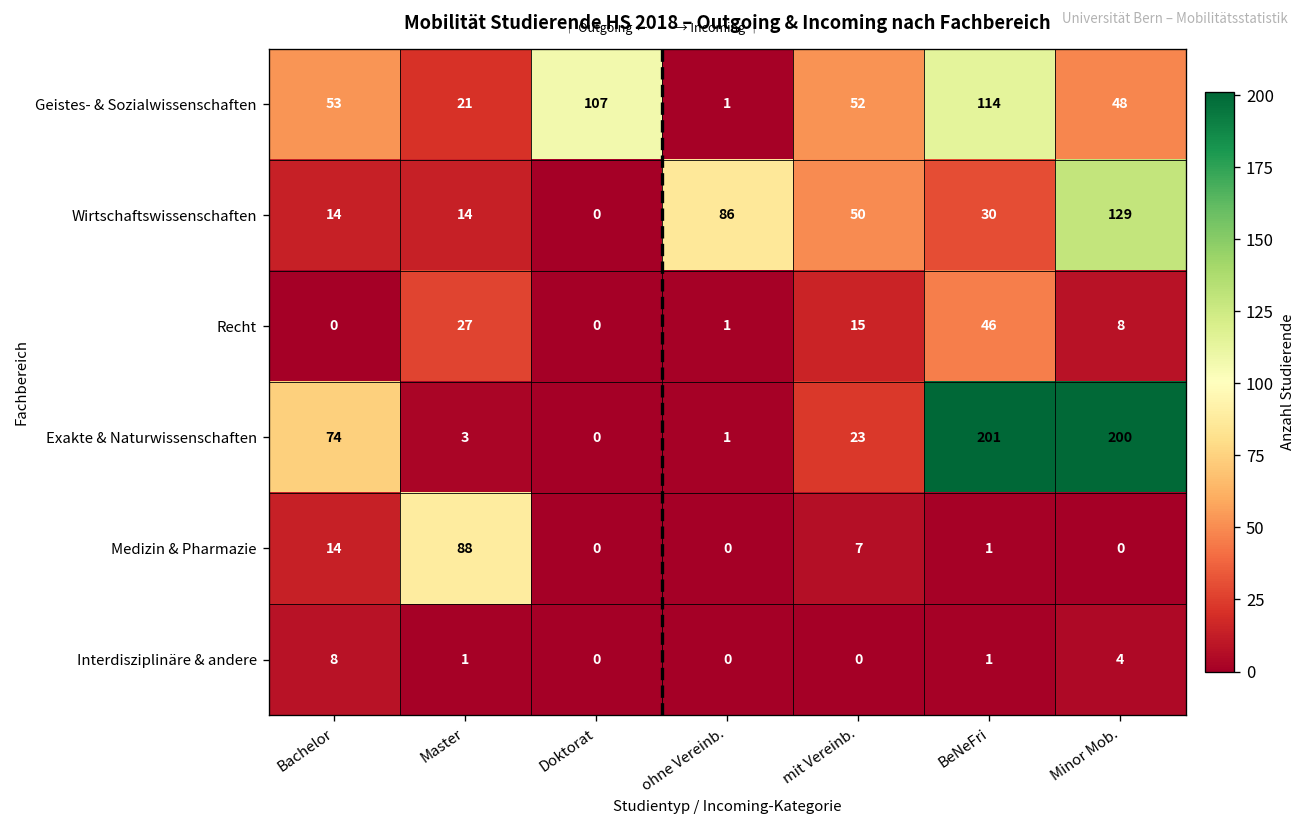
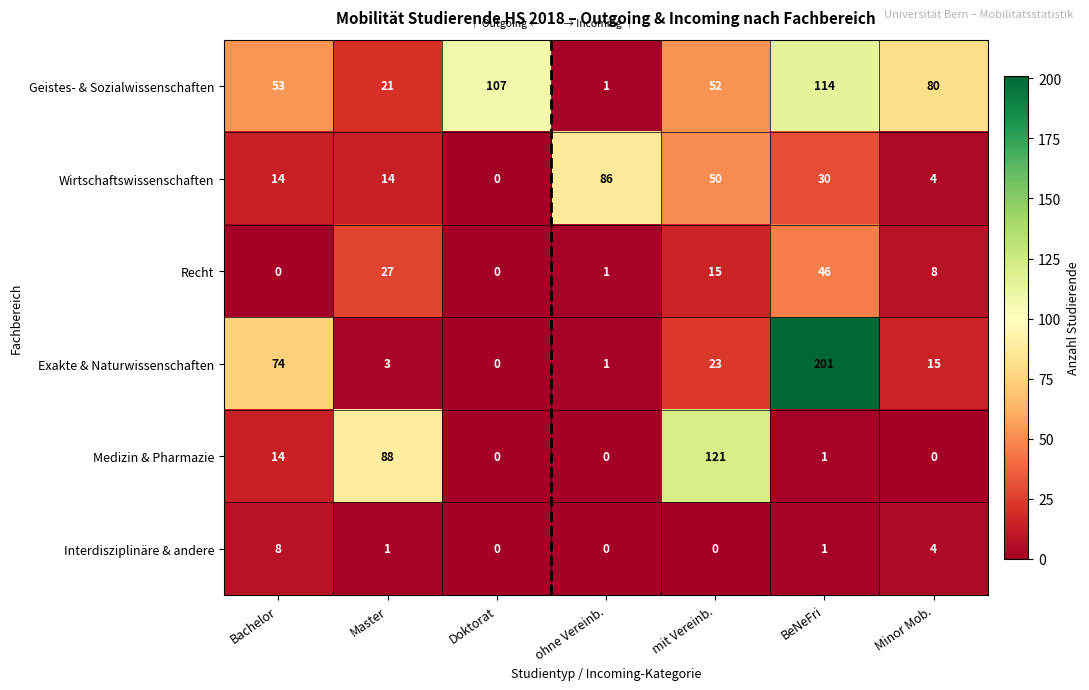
  {
    "Geistes- & Sozialwissenschaften": {
      "Bachelor": 53,
      "Master": 21,
      "Doktorat": 107,
      "ohne Vereinb.": 1,
      "mit Vereinb.": 52,
      "BeNeFri": 114,
-     "Minor Mob.": 48
+     "Minor Mob.": 80
    },
    "Wirtschaftswissenschaften": {
      "Bachelor": 14,
      "Master": 14,
      "Doktorat": 0,
      "ohne Vereinb.": 86,
      "mit Vereinb.": 50,
      "BeNeFri": 30,
-     "Minor Mob.": 129
+     "Minor Mob.": 4
    },
    "Recht": {
      "Bachelor": 0,
      "Master": 27,
      "Doktorat": 0,
      "ohne Vereinb.": 1,
      "mit Vereinb.": 15,
      "BeNeFri": 46,
      "Minor Mob.": 8
    },
    "Exakte & Naturwissenschaften": {
      "Bachelor": 74,
      "Master": 3,
      "Doktorat": 0,
      "ohne Vereinb.": 1,
      "mit Vereinb.": 23,
      "BeNeFri": 201,
-     "Minor Mob.": 200
+     "Minor Mob.": 15
    },
    "Medizin & Pharmazie": {
      "Bachelor": 14,
      "Master": 88,
      "Doktorat": 0,
      "ohne Vereinb.": 0,
-     "mit Vereinb.": 7,
+     "mit Vereinb.": 121,
      "BeNeFri": 1,
      "Minor Mob.": 0
    },
    "Interdisziplinäre & andere": {
      "Bachelor": 8,
      "Master": 1,
      "Doktorat": 0,
      "ohne Vereinb.": 0,
      "mit Vereinb.": 0,
      "BeNeFri": 1,
      "Minor Mob.": 4
    }
  }
